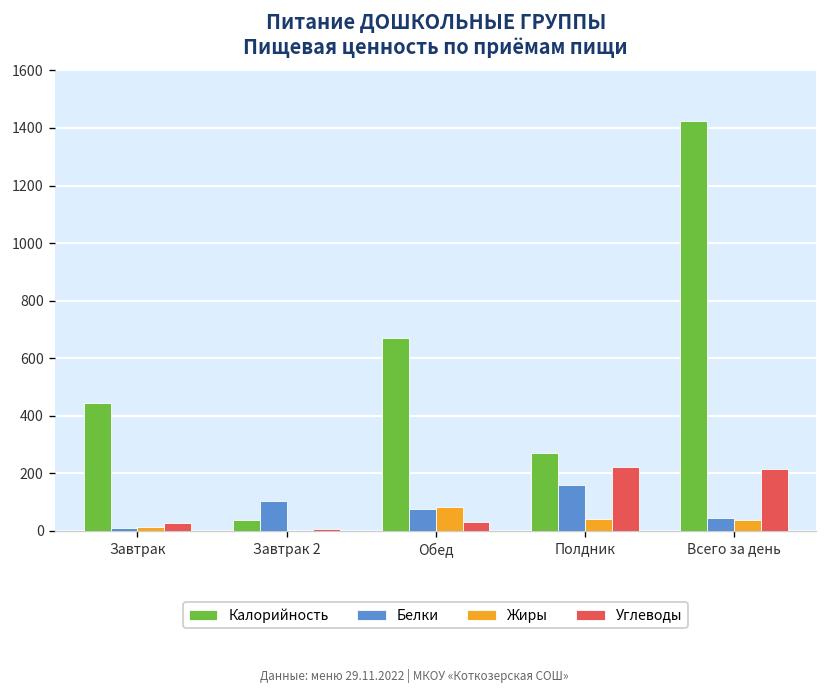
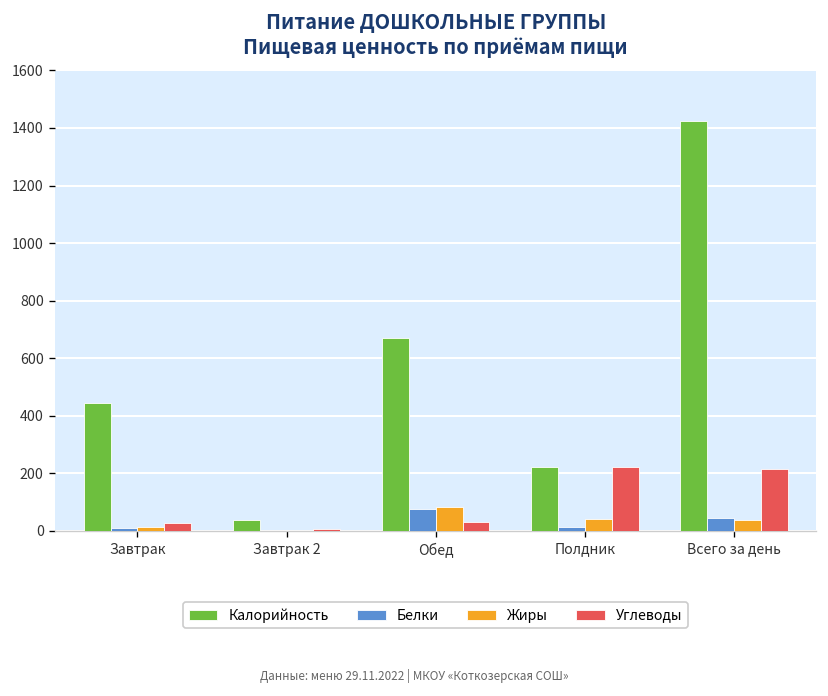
  {
    "Калорийность": {
      "Завтрак": 440,
      "Завтрак 2": 40,
      "Обед": 670,
-     "Полдник": 270,
+     "Полдник": 220,
      "Всего за день": 1420
    },
    "Белки": {
-     "Завтрак 2": 110,
+     "Завтрак 2": 0,
      "Обед": 80,
-     "Полдник": 160,
+     "Полдник": 10,
      "Всего за день": 40
    },
    "Жиры": {
      "Завтрак": 10,
      "Обед": 80,
      "Полдник": 40,
      "Всего за день": 40
    },
    "Углеводы": {
      "Завтрак": 30,
      "Обед": 30,
      "Полдник": 220,
      "Всего за день": 210
    }
  }
